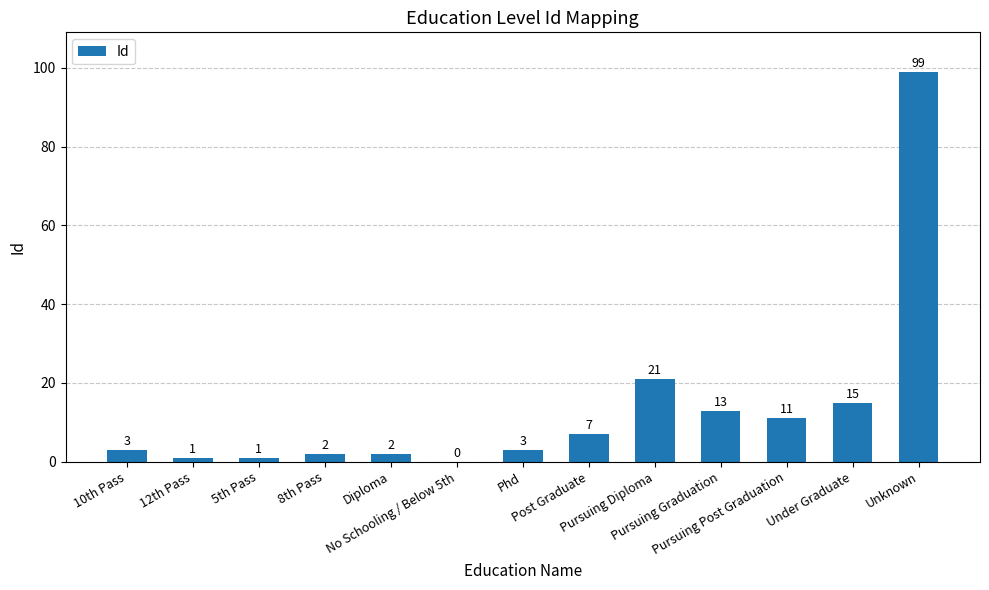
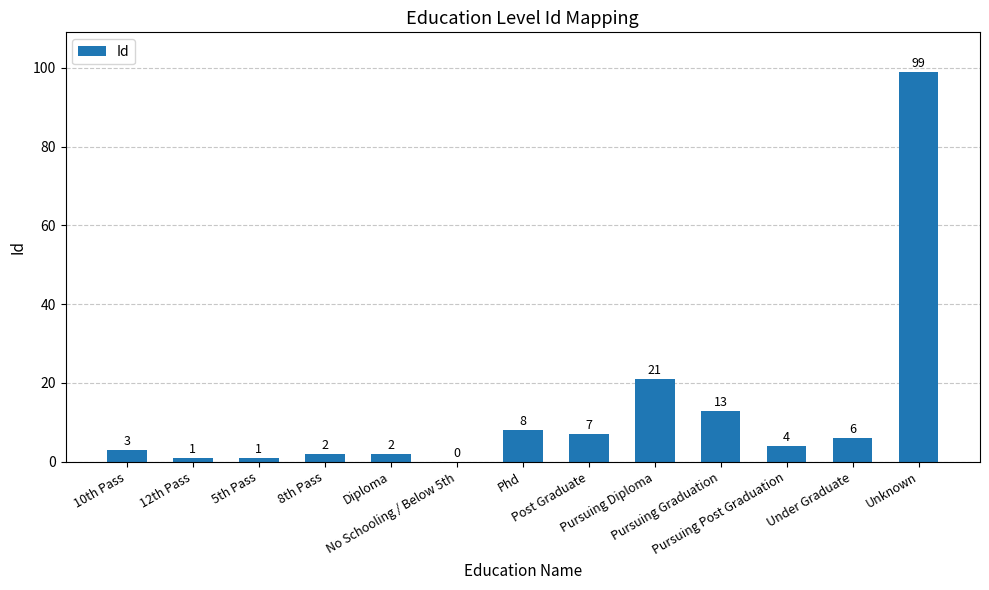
  {
    "10th Pass": 3,
    "12th Pass": 1,
    "5th Pass": 1,
    "8th Pass": 2,
    "Diploma": 2,
    "No Schooling / Below 5th": 0,
-   "Phd": 3,
+   "Phd": 8,
    "Post Graduate": 7,
    "Pursuing Diploma": 21,
    "Pursuing Graduation": 13,
-   "Pursuing Post Graduation": 11,
-   "Under Graduate": 15,
+   "Pursuing Post Graduation": 4,
+   "Under Graduate": 6,
    "Unknown": 99
  }
